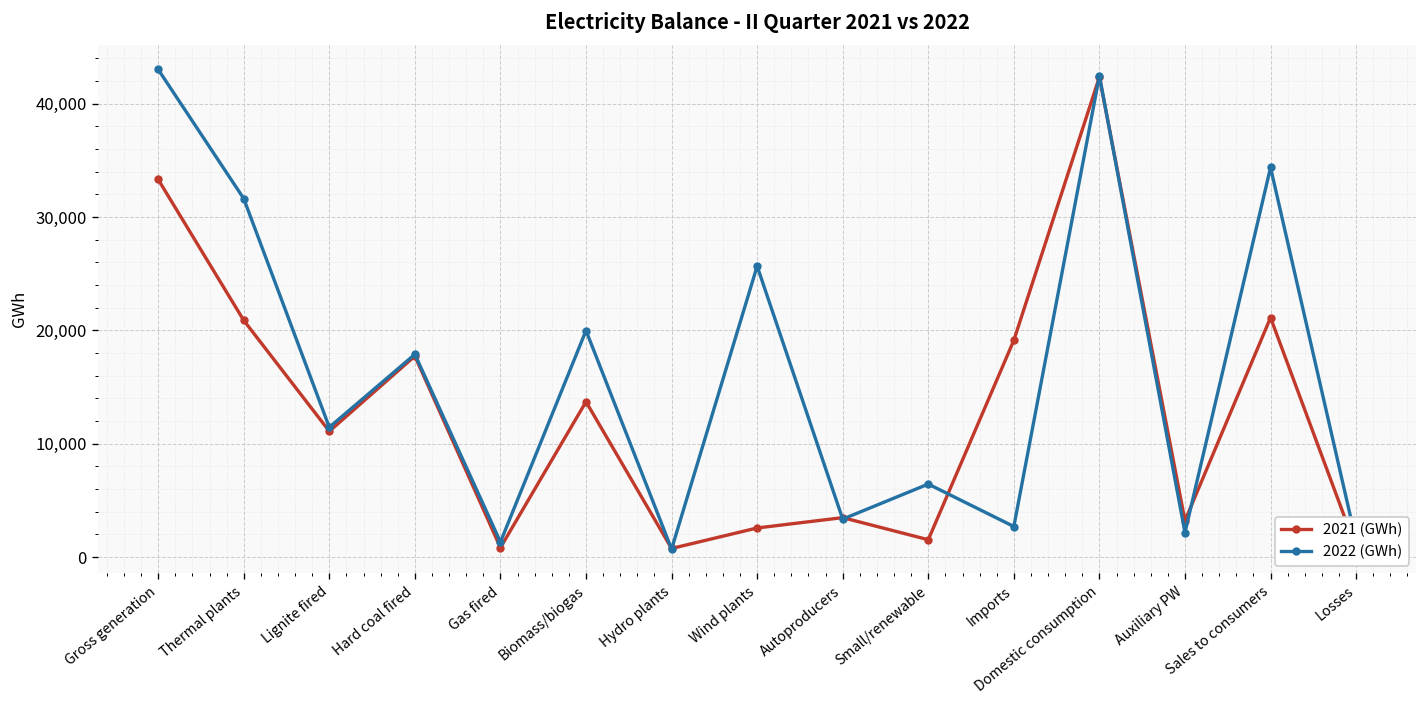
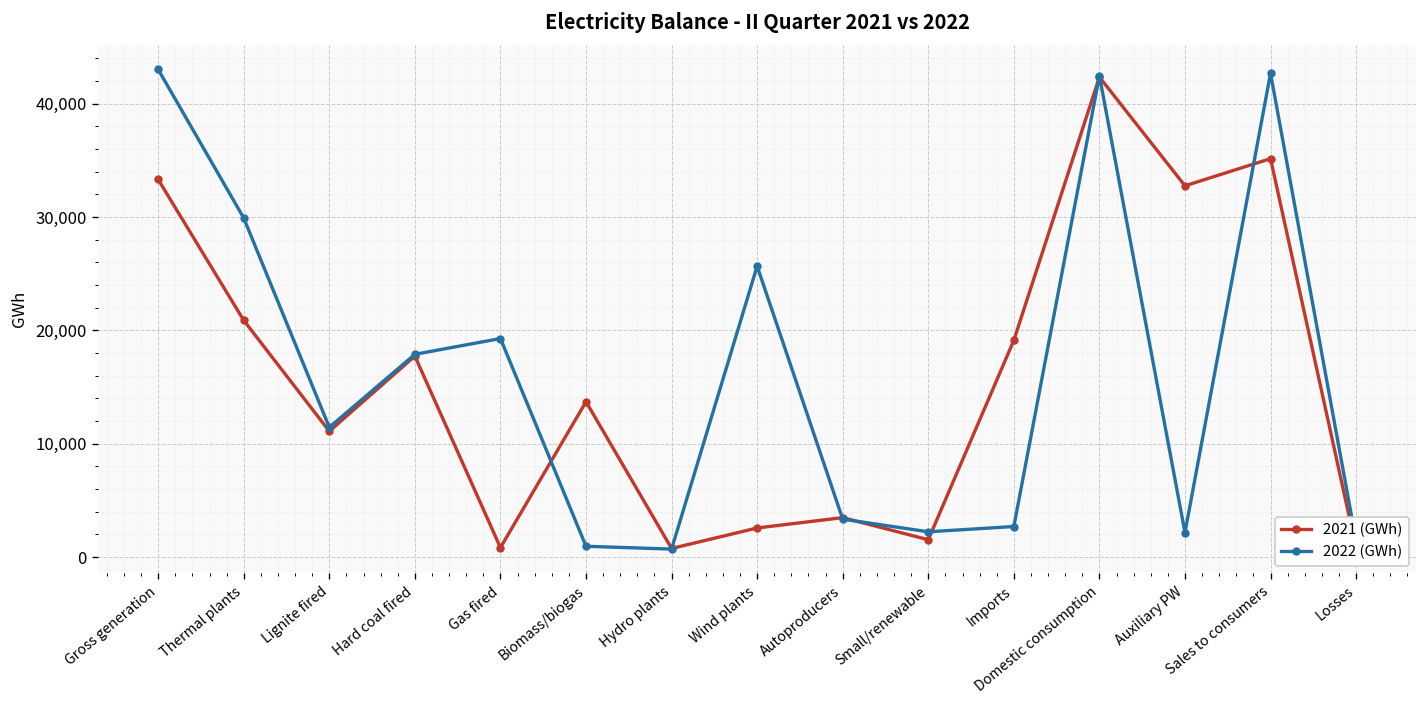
  {
    "2021 (GWh)": {
      "Gross generation": "33,000",
      "Thermal plants": "21,000",
      "Lignite fired": "11,000",
      "Gas fired": "1,000",
      "Biomass/biogas": "14,000",
      "Wind plants": "3,000",
      "Small/renewable": "2,000",
      "Imports": "19,000",
-     "Auxiliary PW": "3,000",
-     "Sales to consumers": "21,000"
+     "Auxiliary PW": "33,000",
+     "Sales to consumers": "35,000"
    },
    "2022 (GWh)": {
      "Gross generation": "43,000",
-     "Thermal plants": "32,000",
+     "Thermal plants": "30,000",
      "Lignite fired": "11,000",
-     "Gas fired": "1,000",
-     "Biomass/biogas": "20,000",
+     "Gas fired": "19,000",
+     "Biomass/biogas": "1,000",
      "Wind plants": "26,000",
-     "Small/renewable": "6,000",
+     "Small/renewable": "2,000",
      "Imports": "3,000",
      "Auxiliary PW": "2,000",
-     "Sales to consumers": "34,000"
+     "Sales to consumers": "43,000"
    }
  }
